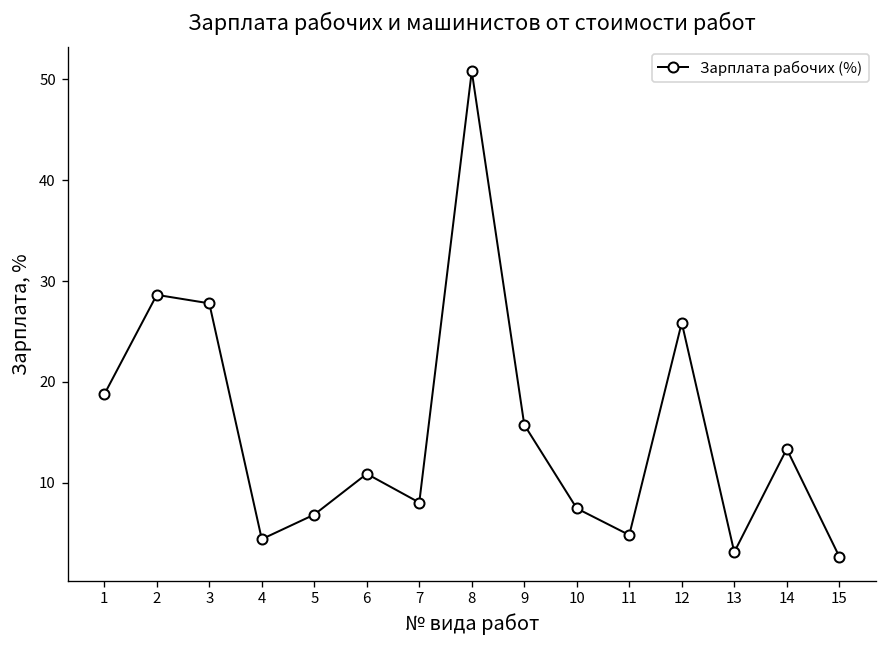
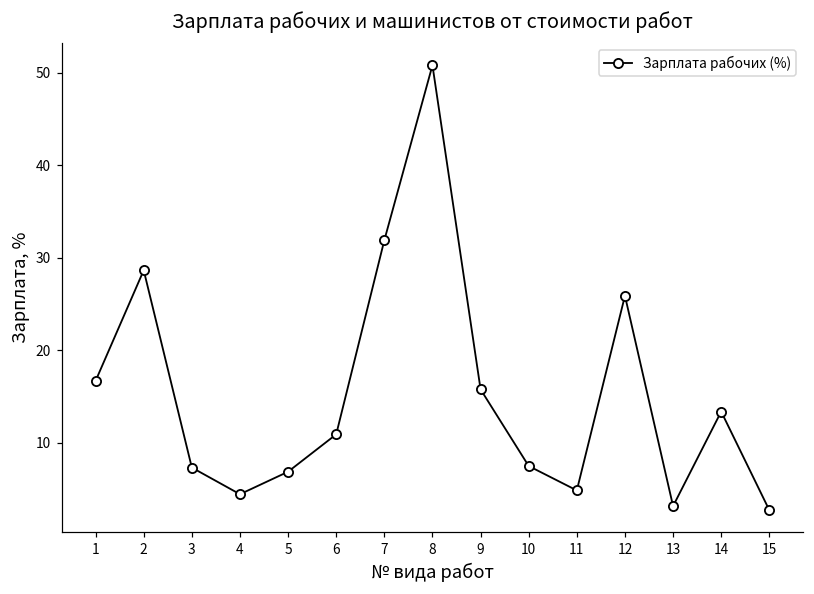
  {
-   "1": 19,
+   "1": 17,
    "2": 29,
-   "3": 28,
+   "3": 7,
    "4": 4,
    "5": 7,
    "6": 11,
-   "7": 8,
+   "7": 32,
    "8": 51,
    "9": 16,
    "10": 7,
    "11": 5,
    "12": 26,
    "13": 3,
    "14": 13,
    "15": 3
  }
